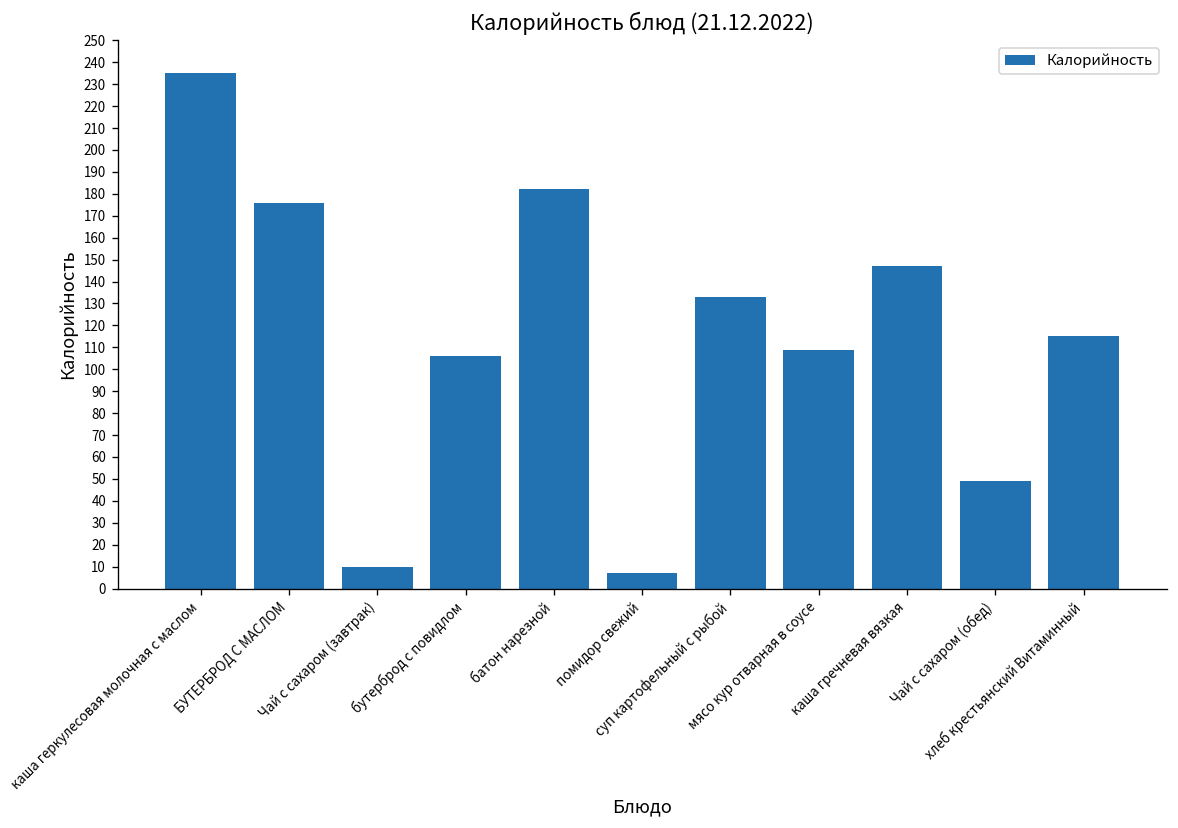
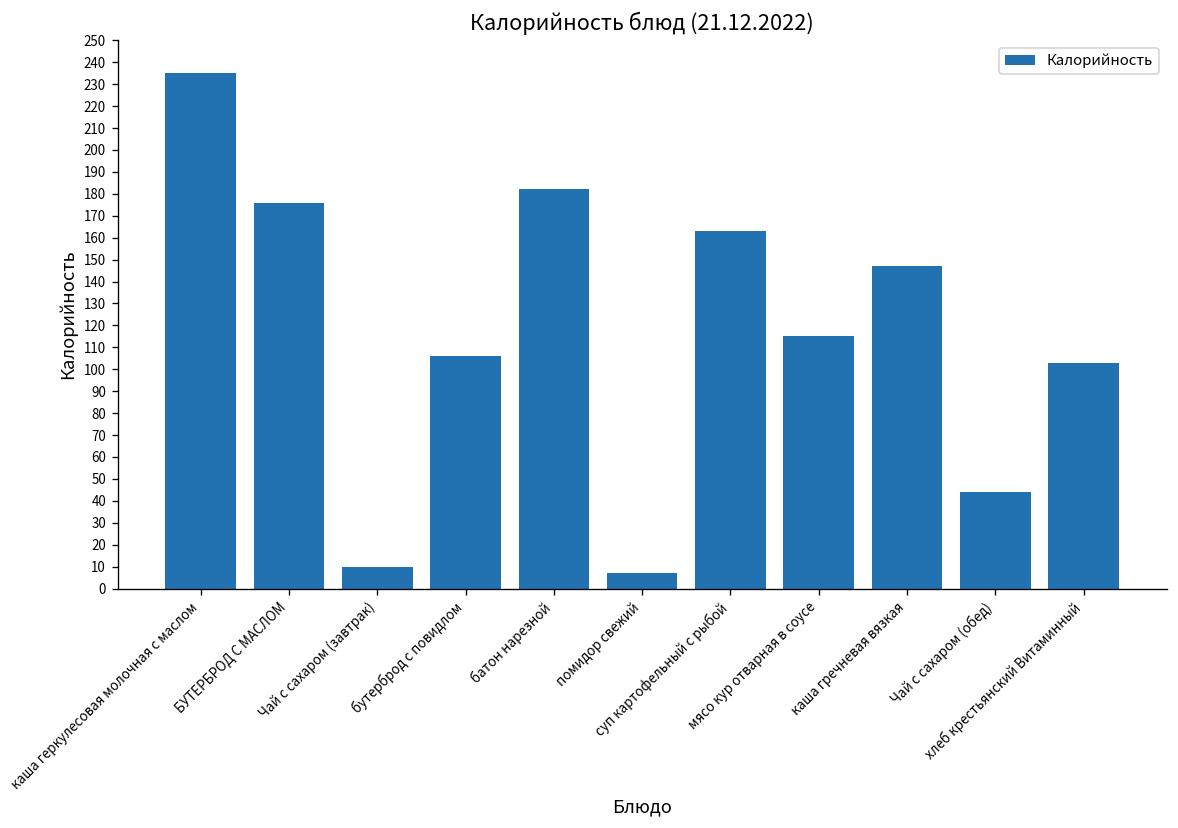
  {
    "каша геркулесовая молочная с маслом": 235,
    "БУТЕРБРОД С МАСЛОМ": 176,
    "Чай с сахаром (завтрак)": 10,
    "бутерброд с повидлом": 106,
    "батон нарезной": 182,
    "помидор свежий": 7,
-   "суп картофельный с рыбой": 133,
-   "мясо кур отварная в соусе": 109,
+   "суп картофельный с рыбой": 163,
+   "мясо кур отварная в соусе": 115,
    "каша гречневая вязкая": 147,
-   "Чай с сахаром (обед)": 49,
-   "хлеб крестьянский Витаминный": 115
+   "Чай с сахаром (обед)": 44,
+   "хлеб крестьянский Витаминный": 103
  }
